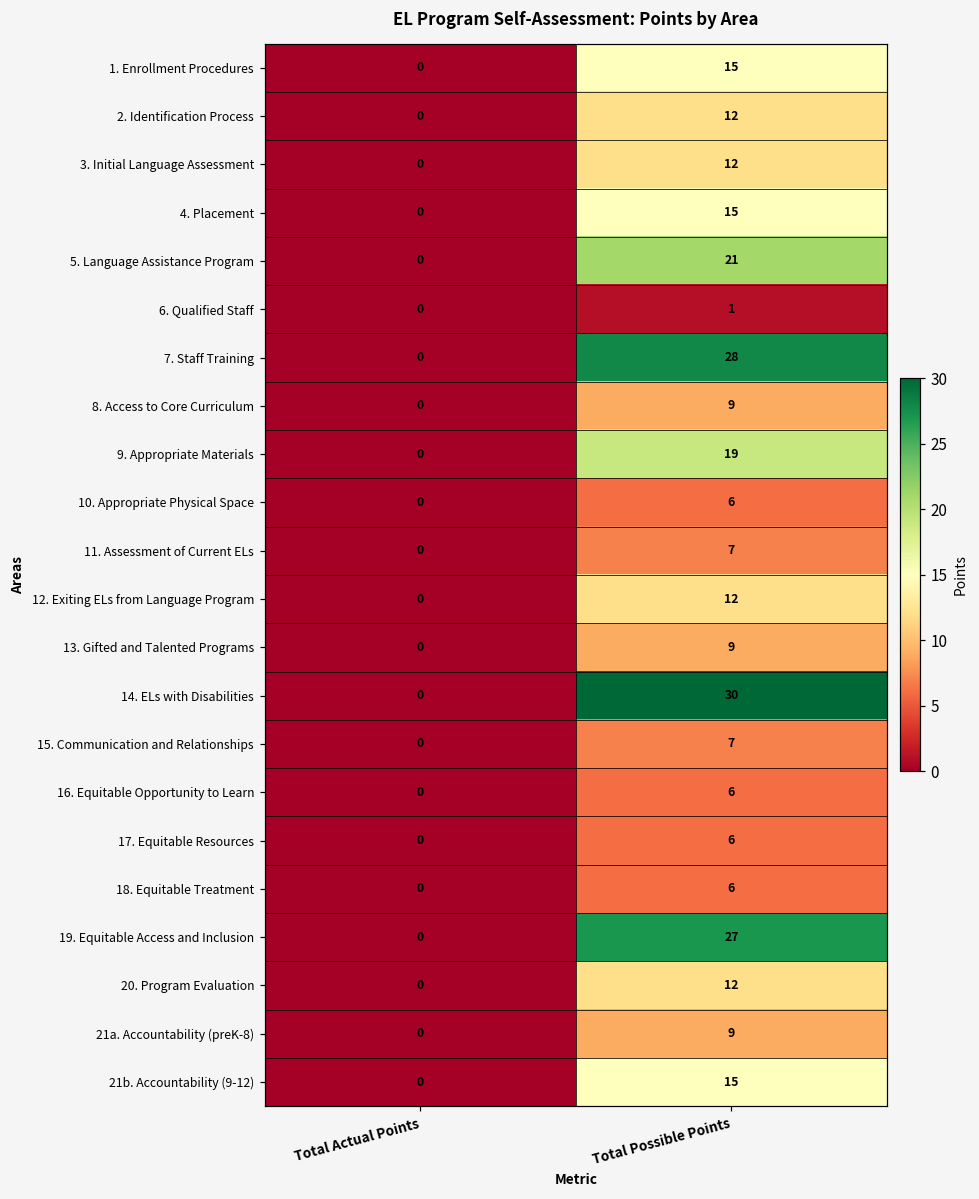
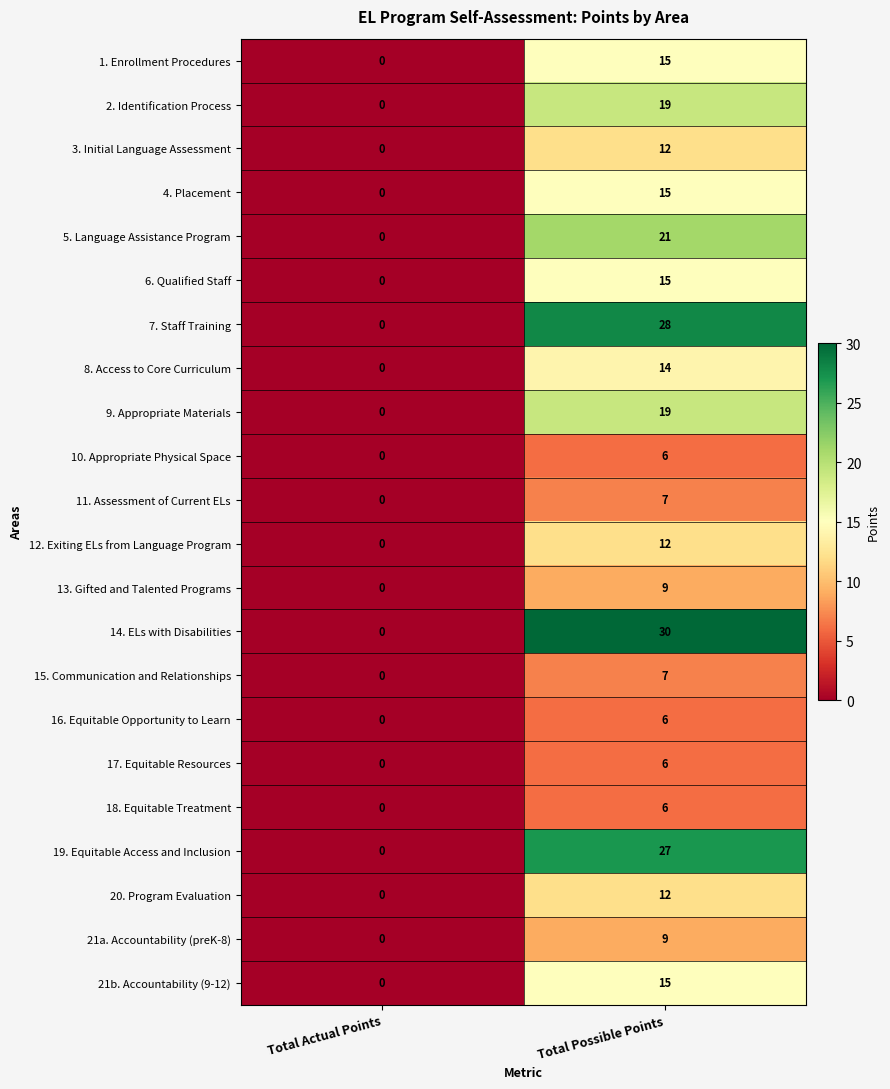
  {
    "1. Enrollment Procedures": {
      "Total Actual Points": 0,
      "Total Possible Points": 15
    },
    "2. Identification Process": {
      "Total Actual Points": 0,
-     "Total Possible Points": 12
+     "Total Possible Points": 19
    },
    "3. Initial Language Assessment": {
      "Total Actual Points": 0,
      "Total Possible Points": 12
    },
    "4. Placement": {
      "Total Actual Points": 0,
      "Total Possible Points": 15
    },
    "5. Language Assistance Program": {
      "Total Actual Points": 0,
      "Total Possible Points": 21
    },
    "6. Qualified Staff": {
      "Total Actual Points": 0,
-     "Total Possible Points": 1
+     "Total Possible Points": 15
    },
    "7. Staff Training": {
      "Total Actual Points": 0,
      "Total Possible Points": 28
    },
    "8. Access to Core Curriculum": {
      "Total Actual Points": 0,
-     "Total Possible Points": 9
+     "Total Possible Points": 14
    },
    "9. Appropriate Materials": {
      "Total Actual Points": 0,
      "Total Possible Points": 19
    },
    "10. Appropriate Physical Space": {
      "Total Actual Points": 0,
      "Total Possible Points": 6
    },
    "11. Assessment of Current ELs": {
      "Total Actual Points": 0,
      "Total Possible Points": 7
    },
    "12. Exiting ELs from Language Program": {
      "Total Actual Points": 0,
      "Total Possible Points": 12
    },
    "13. Gifted and Talented Programs": {
      "Total Actual Points": 0,
      "Total Possible Points": 9
    },
    "14. ELs with Disabilities": {
      "Total Actual Points": 0,
      "Total Possible Points": 30
    },
    "15. Communication and Relationships": {
      "Total Actual Points": 0,
      "Total Possible Points": 7
    },
    "16. Equitable Opportunity to Learn": {
      "Total Actual Points": 0,
      "Total Possible Points": 6
    },
    "17. Equitable Resources": {
      "Total Actual Points": 0,
      "Total Possible Points": 6
    },
    "18. Equitable Treatment": {
      "Total Actual Points": 0,
      "Total Possible Points": 6
    },
    "19. Equitable Access and Inclusion": {
      "Total Actual Points": 0,
      "Total Possible Points": 27
    },
    "20. Program Evaluation": {
      "Total Actual Points": 0,
      "Total Possible Points": 12
    },
    "21a. Accountability (preK-8)": {
      "Total Actual Points": 0,
      "Total Possible Points": 9
    },
    "21b. Accountability (9-12)": {
      "Total Actual Points": 0,
      "Total Possible Points": 15
    }
  }
